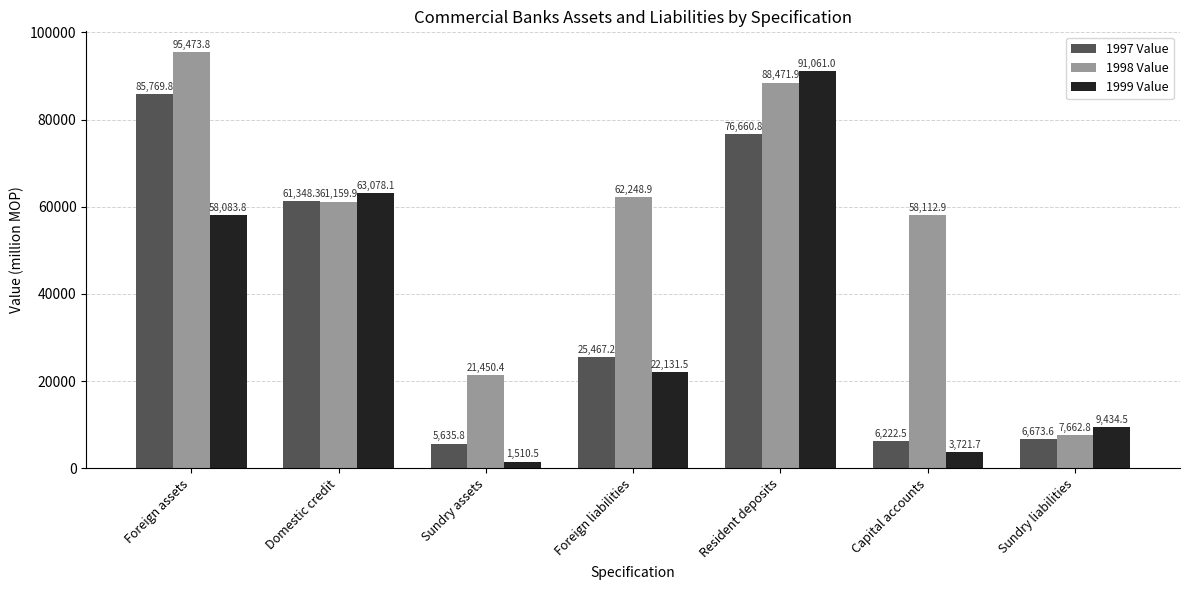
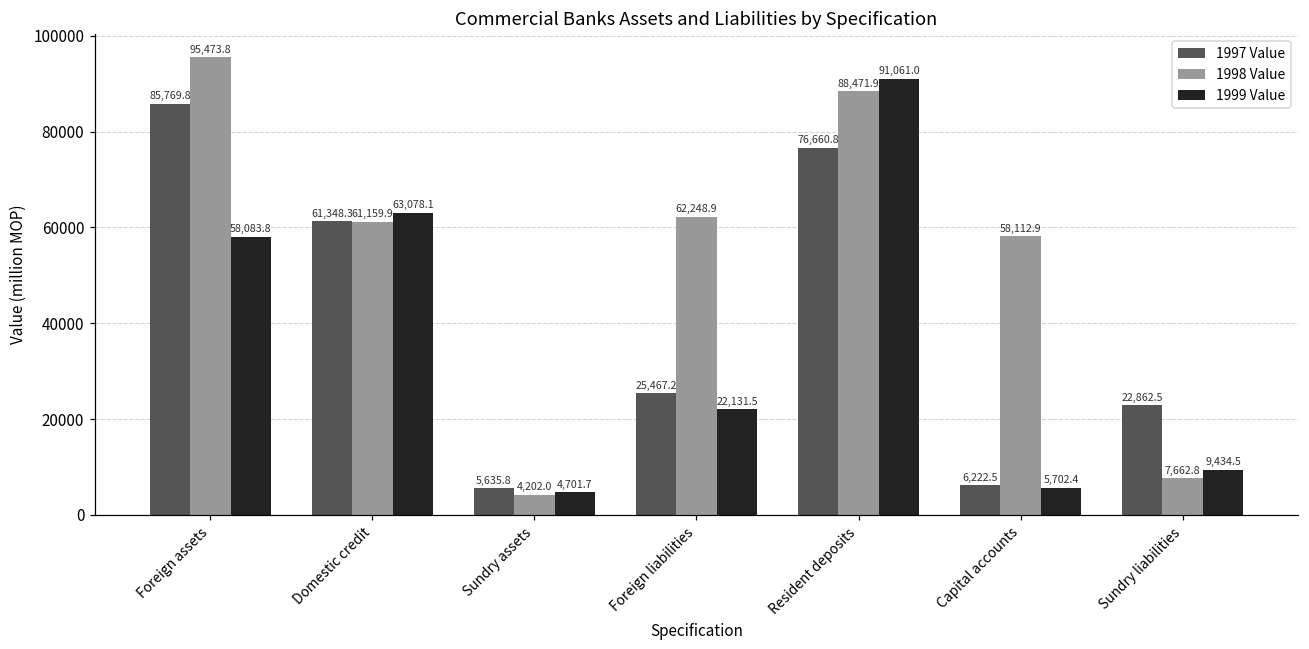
  {
    "1997 Value": {
      "Foreign assets": "85,769.8",
      "Domestic credit": "61,348.3",
      "Sundry assets": "5,635.8",
      "Foreign liabilities": "25,467.2",
      "Resident deposits": "76,660.8",
      "Capital accounts": "6,222.5",
-     "Sundry liabilities": "6,673.6"
+     "Sundry liabilities": "22,862.5"
    },
    "1998 Value": {
      "Foreign assets": "95,473.8",
      "Domestic credit": "61,159.9",
-     "Sundry assets": "21,450.4",
+     "Sundry assets": "4,202.0",
      "Foreign liabilities": "62,248.9",
      "Resident deposits": "88,471.9",
      "Capital accounts": "58,112.9",
      "Sundry liabilities": "7,662.8"
    },
    "1999 Value": {
      "Foreign assets": "58,083.8",
      "Domestic credit": "63,078.1",
-     "Sundry assets": "1,510.5",
+     "Sundry assets": "4,701.7",
      "Foreign liabilities": "22,131.5",
      "Resident deposits": "91,061.0",
-     "Capital accounts": "3,721.7",
+     "Capital accounts": "5,702.4",
      "Sundry liabilities": "9,434.5"
    }
  }
